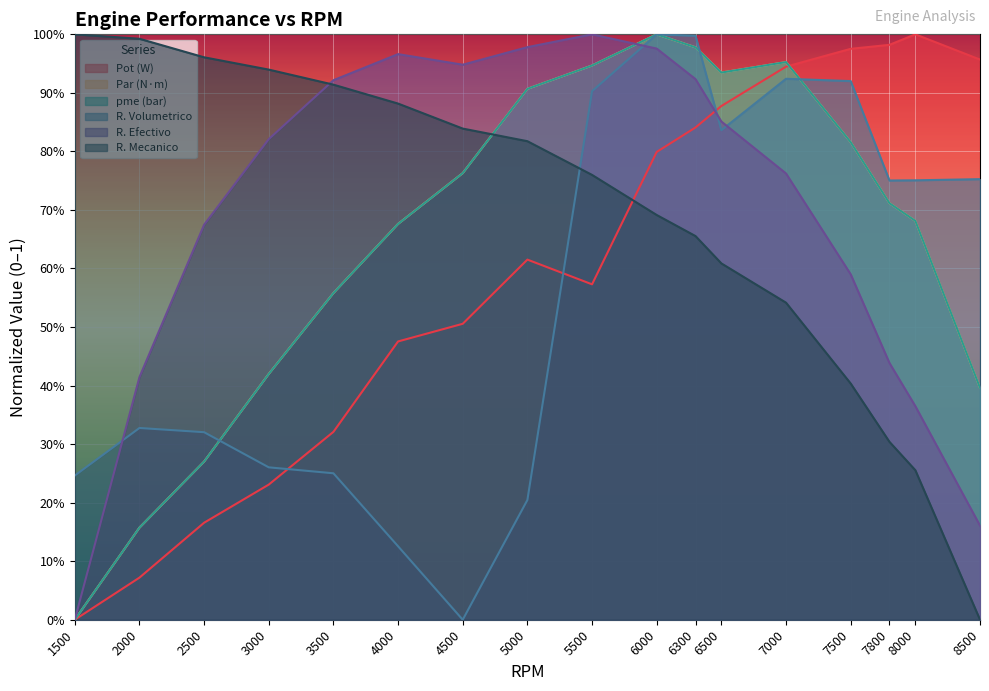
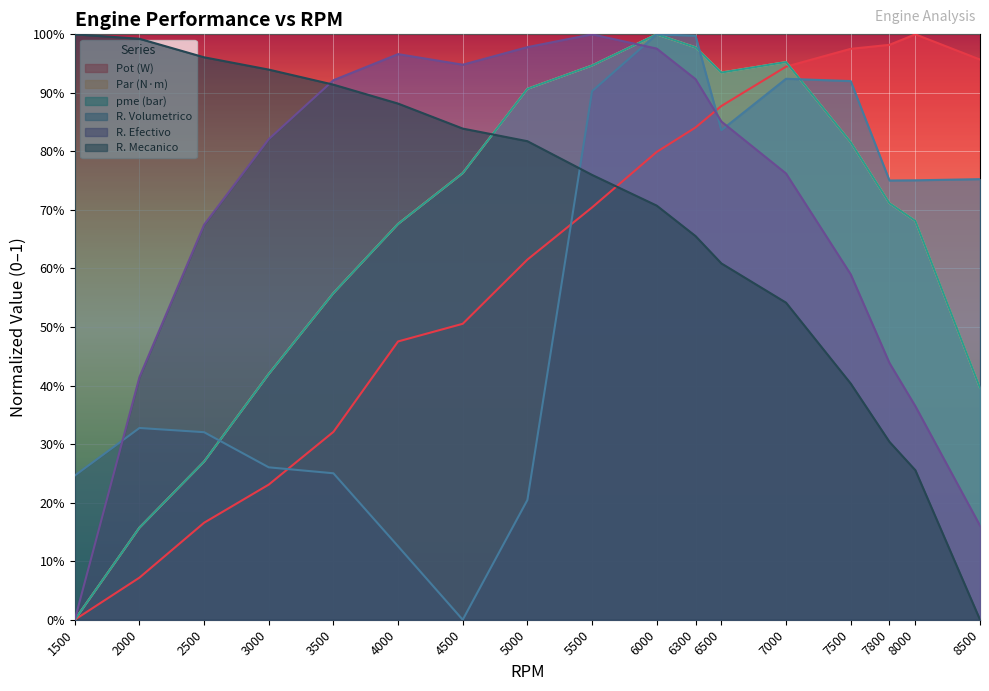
  {
    "Pot (W)": {
      "2000": "7%",
      "2500": "17%",
      "3000": "23%",
      "3500": "32%",
      "4000": "48%",
      "4500": "51%",
      "5000": "62%",
-     "5500": "57%",
+     "5500": "70%",
      "6000": "80%",
      "6300": "84%",
      "6500": "88%",
      "7000": "94%",
      "7500": "98%",
      "7800": "98%",
      "8000": "100%",
      "8500": "96%"
    },
    "R. Mecanico": {
      "1500": "100%",
      "2000": "99%",
      "2500": "96%",
      "3000": "94%",
      "3500": "91%",
      "4000": "88%",
      "4500": "84%",
      "5000": "82%",
      "5500": "76%",
-     "6000": "69%",
+     "6000": "71%",
      "6300": "66%",
      "6500": "61%",
      "7000": "54%",
      "7500": "40%",
      "7800": "30%",
      "8000": "26%",
      "8500": "0%"
    }
  }
